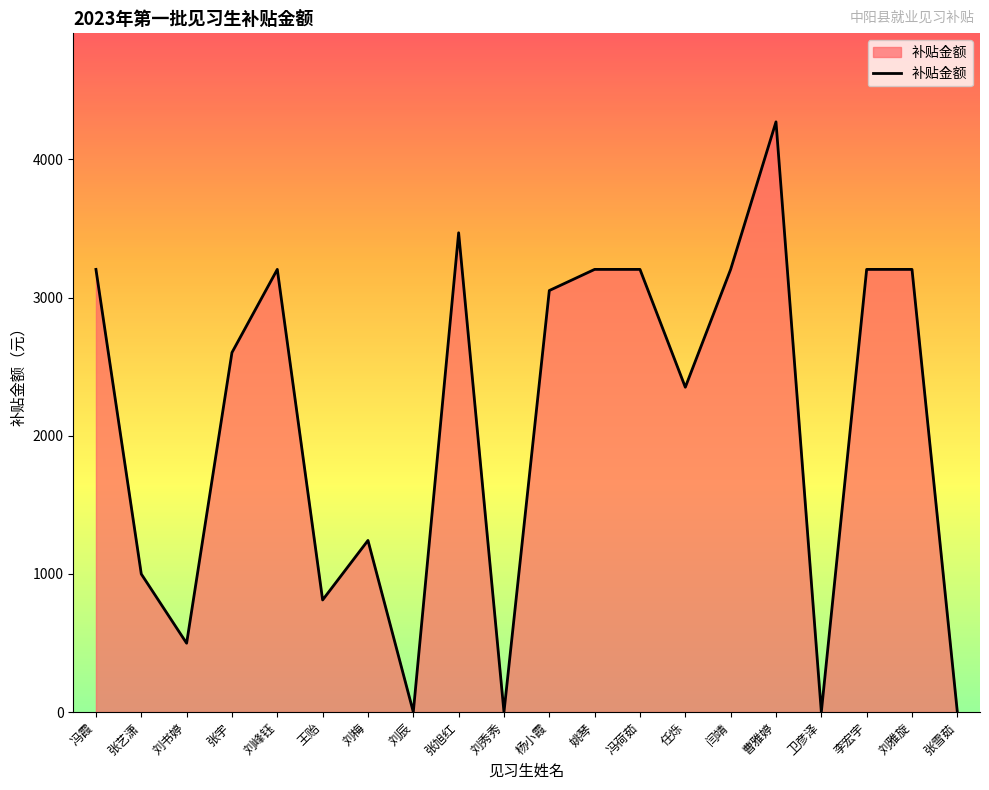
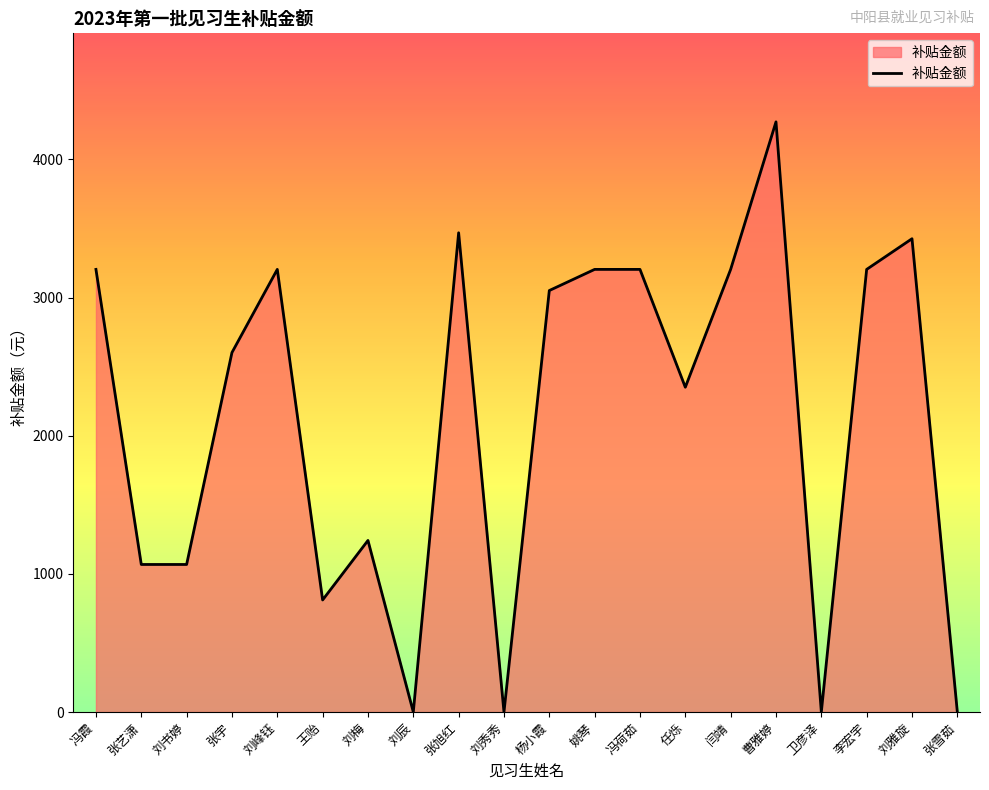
  {
    "冯霞": 3200,
-   "张艺潇": 1000,
-   "刘书婷": 500,
+   "张艺潇": 1070,
+   "刘书婷": 1070,
    "张宇": 2600,
    "刘峰钰": 3200,
    "王贻": 810,
    "刘梅": 1240,
    "刘辰": 0,
    "张旭红": 3470,
    "刘秀秀": 0,
    "杨小霞": 3050,
    "姚琴": 3200,
    "冯荷茹": 3200,
    "任烁": 2350,
    "闫靖": 3200,
    "曹雅婷": 4270,
    "卫彦泽": 0,
    "李宏宇": 3200,
-   "刘雅旋": 3200,
+   "刘雅旋": 3430,
    "张雪茹": 0
  }
